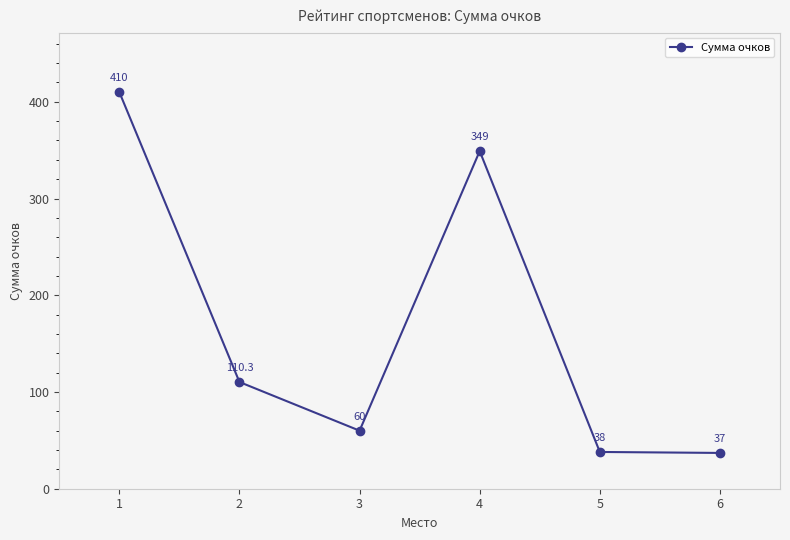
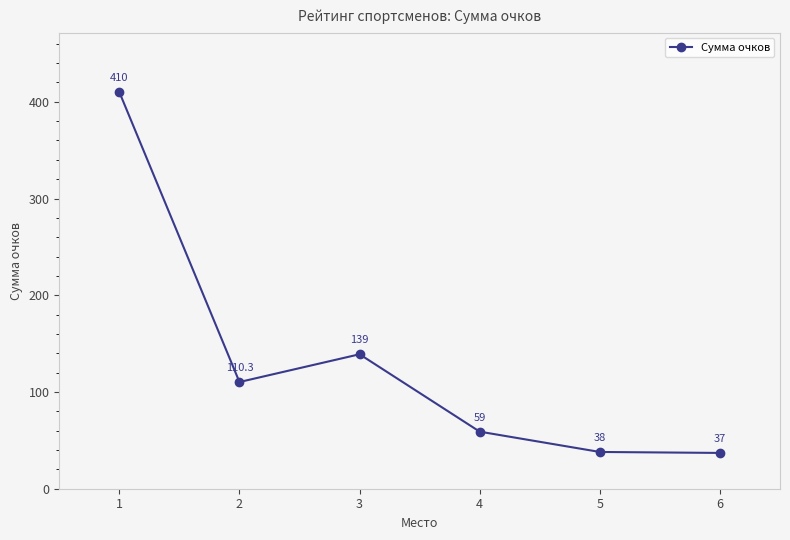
  {
    "1": 410,
    "2": 110.3,
-   "3": 60,
-   "4": 349,
+   "3": 139,
+   "4": 59,
    "5": 38,
    "6": 37
  }
